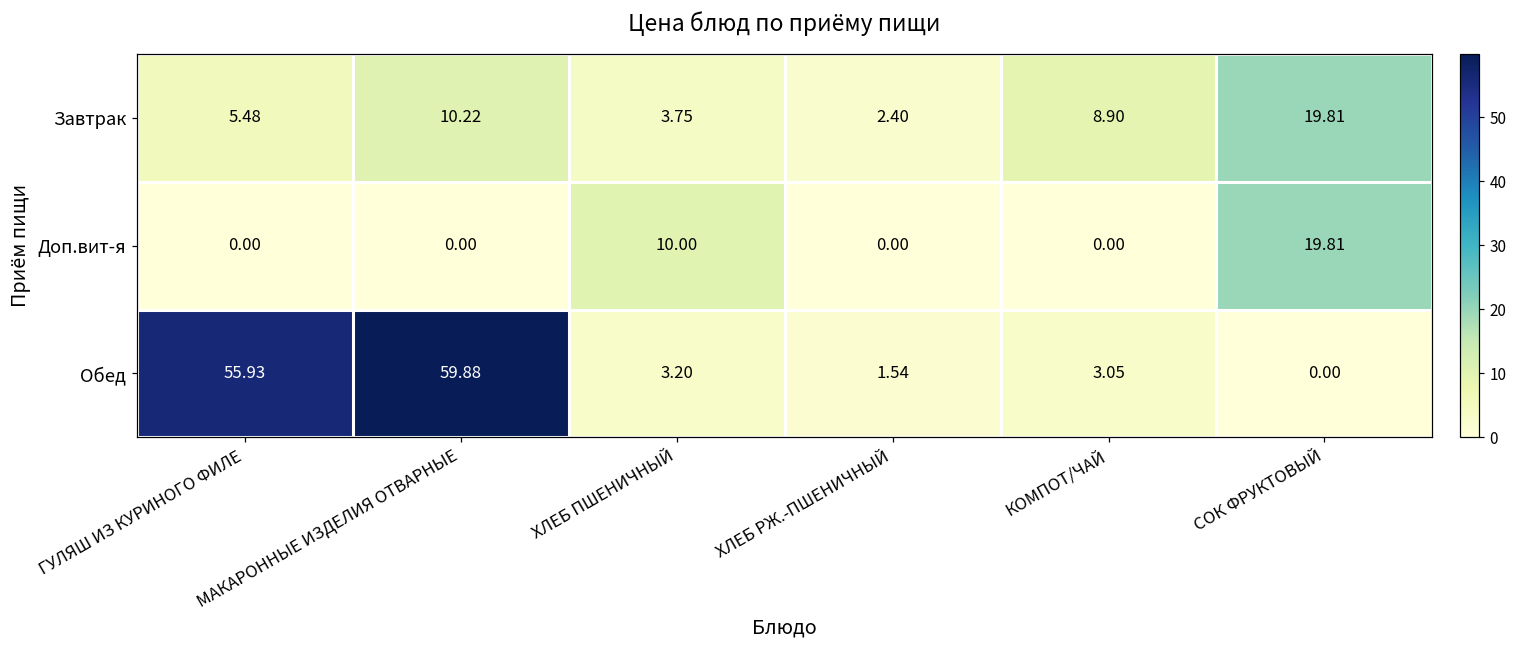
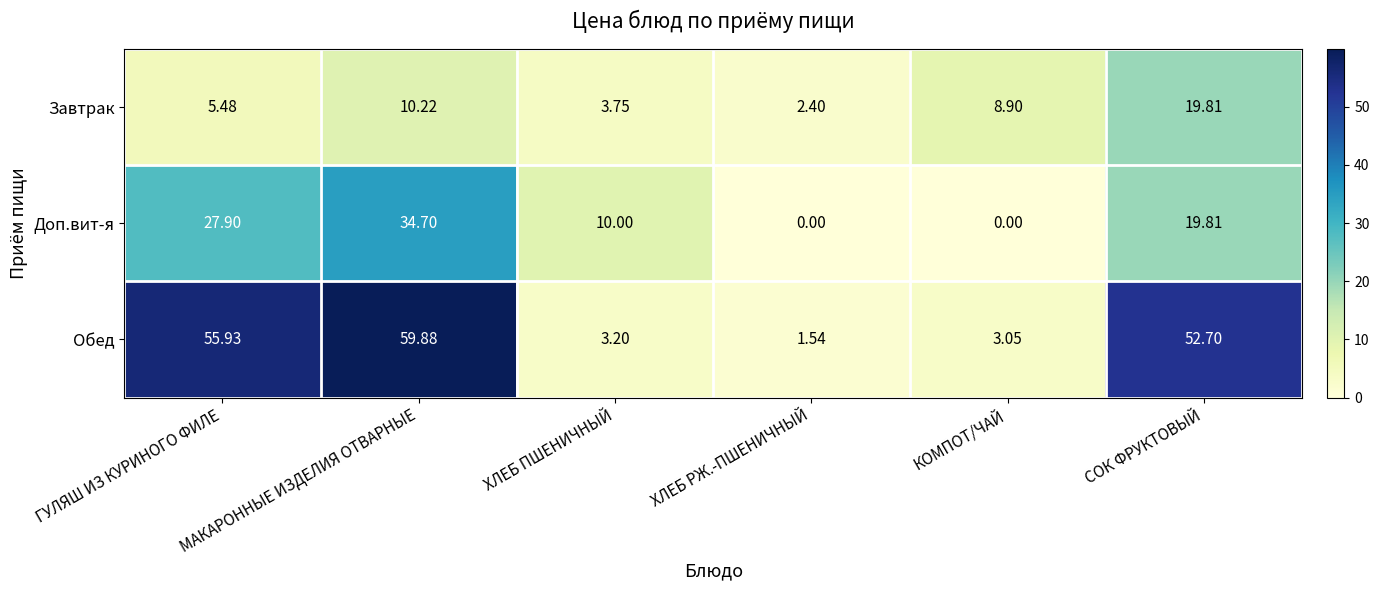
  {
    "Завтрак": {
      "ГУЛЯШ ИЗ КУРИНОГО ФИЛЕ": 5.48,
      "МАКАРОННЫЕ ИЗДЕЛИЯ ОТВАРНЫЕ": 10.22,
      "ХЛЕБ ПШЕНИЧНЫЙ": 3.75,
      "ХЛЕБ РЖ.-ПШЕНИЧНЫЙ": 2.40,
      "КОМПОТ/ЧАЙ": 8.90,
      "СОК ФРУКТОВЫЙ": 19.81
    },
    "Доп.вит-я": {
-     "ГУЛЯШ ИЗ КУРИНОГО ФИЛЕ": 0.00,
-     "МАКАРОННЫЕ ИЗДЕЛИЯ ОТВАРНЫЕ": 0.00,
+     "ГУЛЯШ ИЗ КУРИНОГО ФИЛЕ": 27.90,
+     "МАКАРОННЫЕ ИЗДЕЛИЯ ОТВАРНЫЕ": 34.70,
      "ХЛЕБ ПШЕНИЧНЫЙ": 10.00,
      "ХЛЕБ РЖ.-ПШЕНИЧНЫЙ": 0.00,
      "КОМПОТ/ЧАЙ": 0.00,
      "СОК ФРУКТОВЫЙ": 19.81
    },
    "Обед": {
      "ГУЛЯШ ИЗ КУРИНОГО ФИЛЕ": 55.93,
      "МАКАРОННЫЕ ИЗДЕЛИЯ ОТВАРНЫЕ": 59.88,
      "ХЛЕБ ПШЕНИЧНЫЙ": 3.20,
      "ХЛЕБ РЖ.-ПШЕНИЧНЫЙ": 1.54,
      "КОМПОТ/ЧАЙ": 3.05,
-     "СОК ФРУКТОВЫЙ": 0.00
+     "СОК ФРУКТОВЫЙ": 52.70
    }
  }
